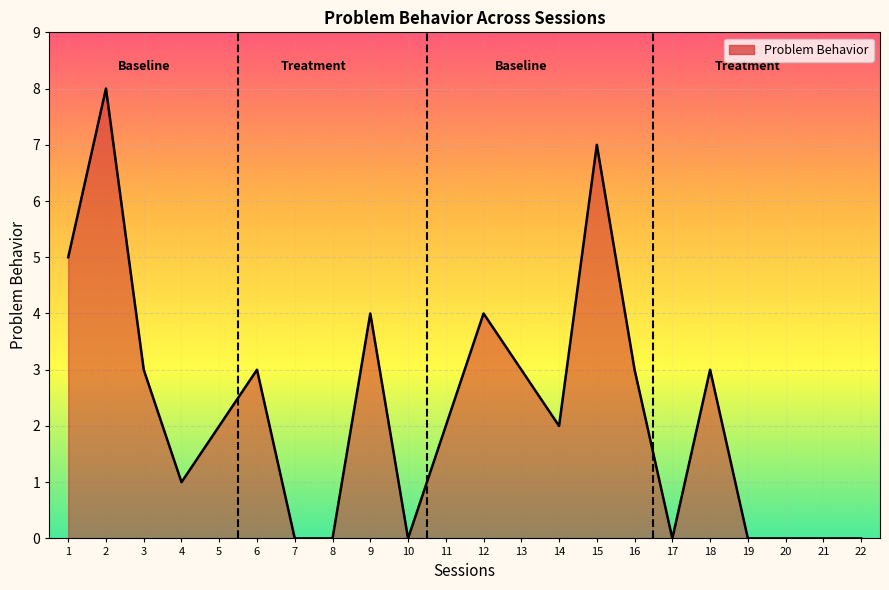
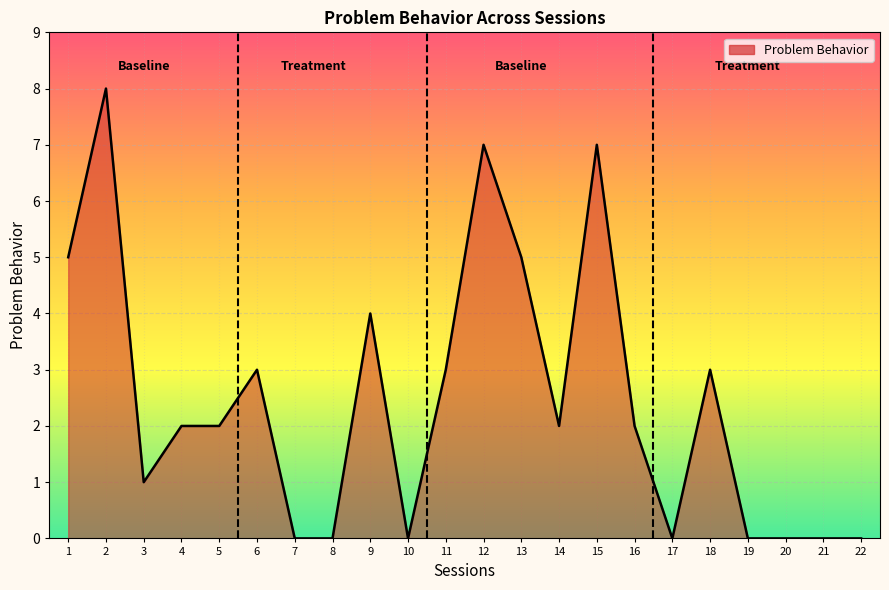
  {
    "1": 5,
    "2": 8,
-   "3": 3,
-   "4": 1,
+   "3": 1,
+   "4": 2,
    "5": 2,
    "6": 3,
    "7": 0,
    "8": 0,
    "9": 4,
    "10": 0,
-   "11": 2,
-   "12": 4,
-   "13": 3,
+   "11": 3,
+   "12": 7,
+   "13": 5,
    "14": 2,
    "15": 7,
-   "16": 3,
+   "16": 2,
    "17": 0,
    "18": 3,
    "19": 0,
    "20": 0,
    "21": 0,
    "22": 0
  }
